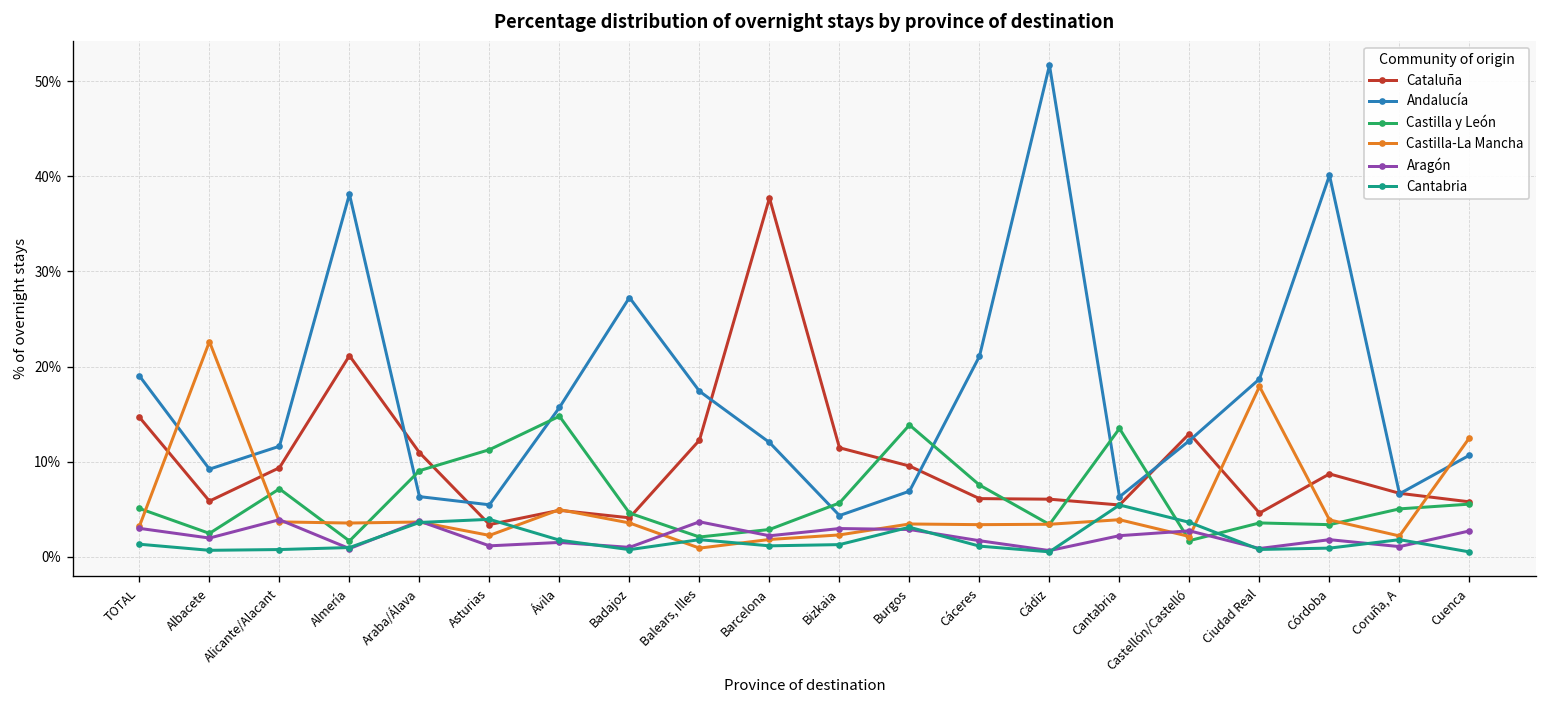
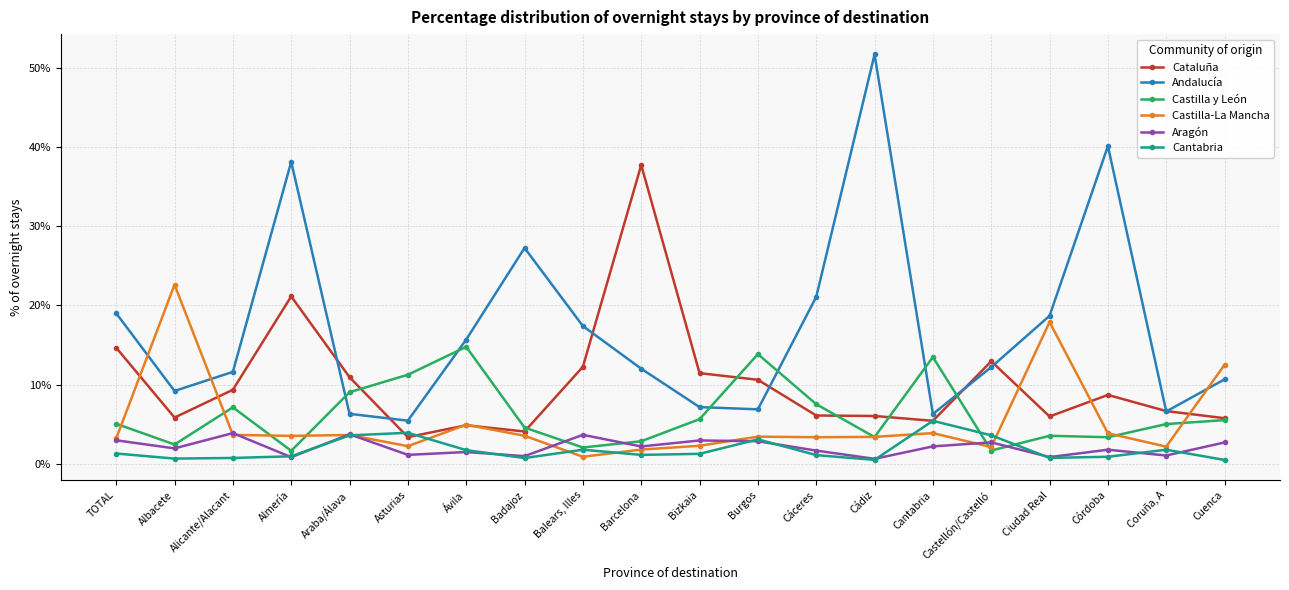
  {
    "Cataluña": {
      "TOTAL": "15%",
      "Albacete": "6%",
      "Alicante/Alacant": "9%",
      "Almería": "21%",
      "Araba/Álava": "11%",
      "Asturias": "3%",
      "Badajoz": "4%",
      "Balears, Illes": "12%",
      "Barcelona": "38%",
      "Bizkaia": "11%",
-     "Burgos": "10%",
+     "Burgos": "11%",
      "Cáceres": "6%",
      "Cádiz": "6%",
      "Castellón/Castelló": "13%",
-     "Ciudad Real": "5%",
+     "Ciudad Real": "6%",
      "Córdoba": "9%"
    },
    "Andalucía": {
      "TOTAL": "19%",
      "Albacete": "9%",
      "Alicante/Alacant": "12%",
      "Almería": "38%",
      "Araba/Álava": "6%",
      "Asturias": "5%",
      "Ávila": "16%",
      "Badajoz": "27%",
      "Balears, Illes": "17%",
      "Barcelona": "12%",
-     "Bizkaia": "4%",
+     "Bizkaia": "7%",
      "Burgos": "7%",
      "Cáceres": "21%",
      "Cádiz": "52%",
      "Cantabria": "6%",
      "Castellón/Castelló": "12%",
      "Ciudad Real": "19%",
      "Córdoba": "40%",
      "Cuenca": "11%"
    },
    "Castilla-La Mancha": {
      "Albacete": "23%",
      "Almería": "4%",
      "Asturias": "2%",
      "Badajoz": "4%",
      "Balears, Illes": "1%",
      "Barcelona": "2%",
      "Bizkaia": "2%",
      "Burgos": "3%",
      "Cáceres": "3%",
      "Cantabria": "4%",
      "Castellón/Castelló": "2%",
      "Ciudad Real": "18%",
      "Córdoba": "4%",
      "Coruña, A": "2%",
      "Cuenca": "13%"
    },
    "Aragón": {
      "Albacete": "2%",
      "Asturias": "1%",
      "Balears, Illes": "4%",
      "Barcelona": "2%",
      "Bizkaia": "3%",
      "Cáceres": "2%",
      "Cantabria": "2%",
      "Castellón/Castelló": "3%",
      "Córdoba": "2%",
      "Coruña, A": "1%",
      "Cuenca": "3%"
    }
  }
